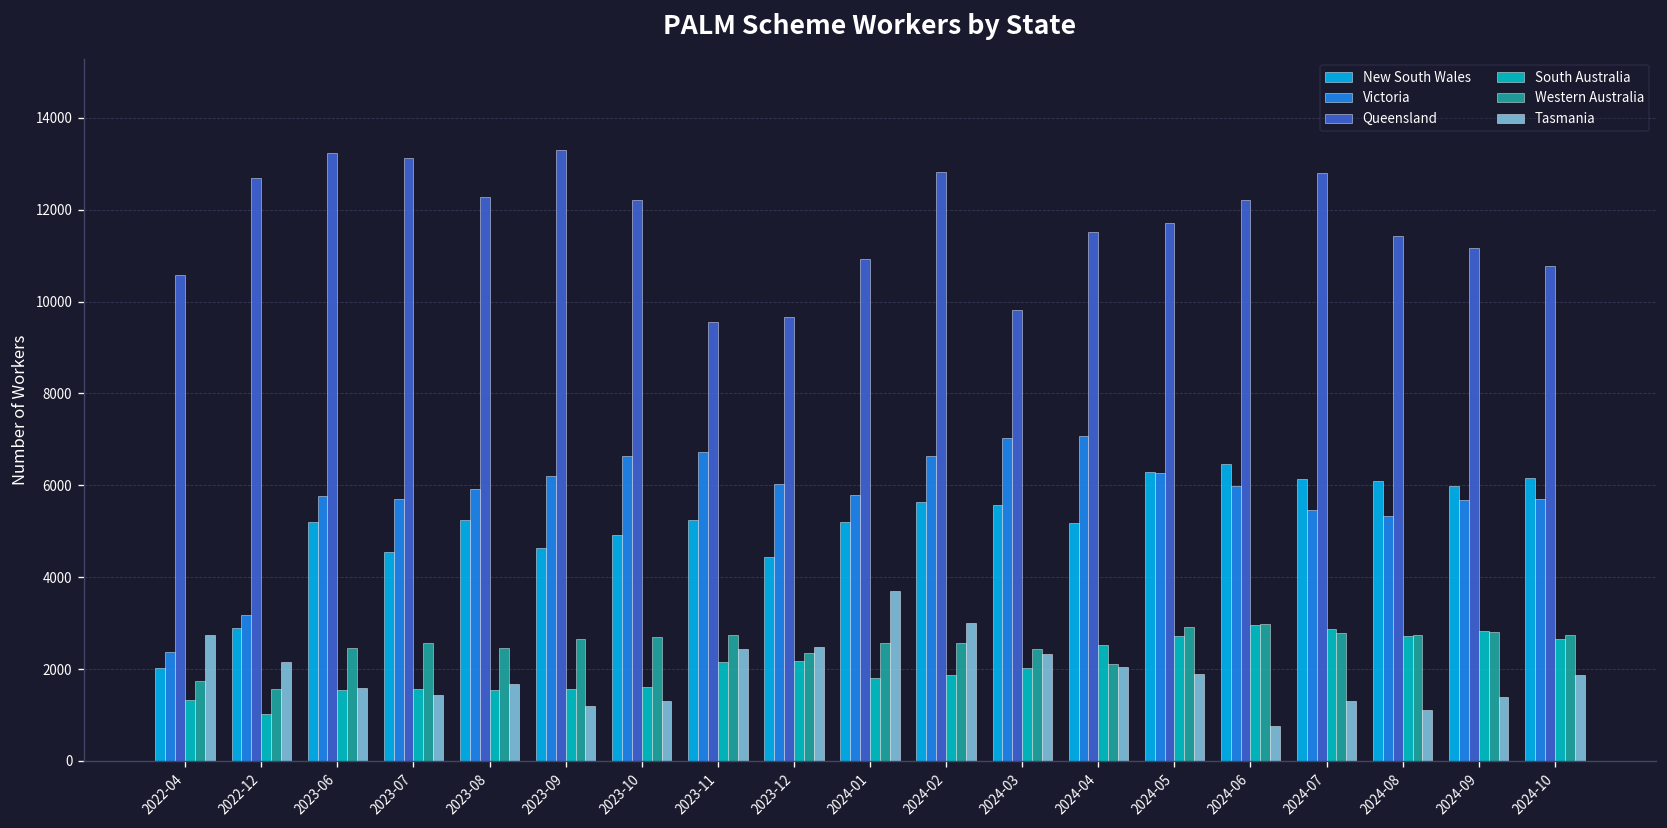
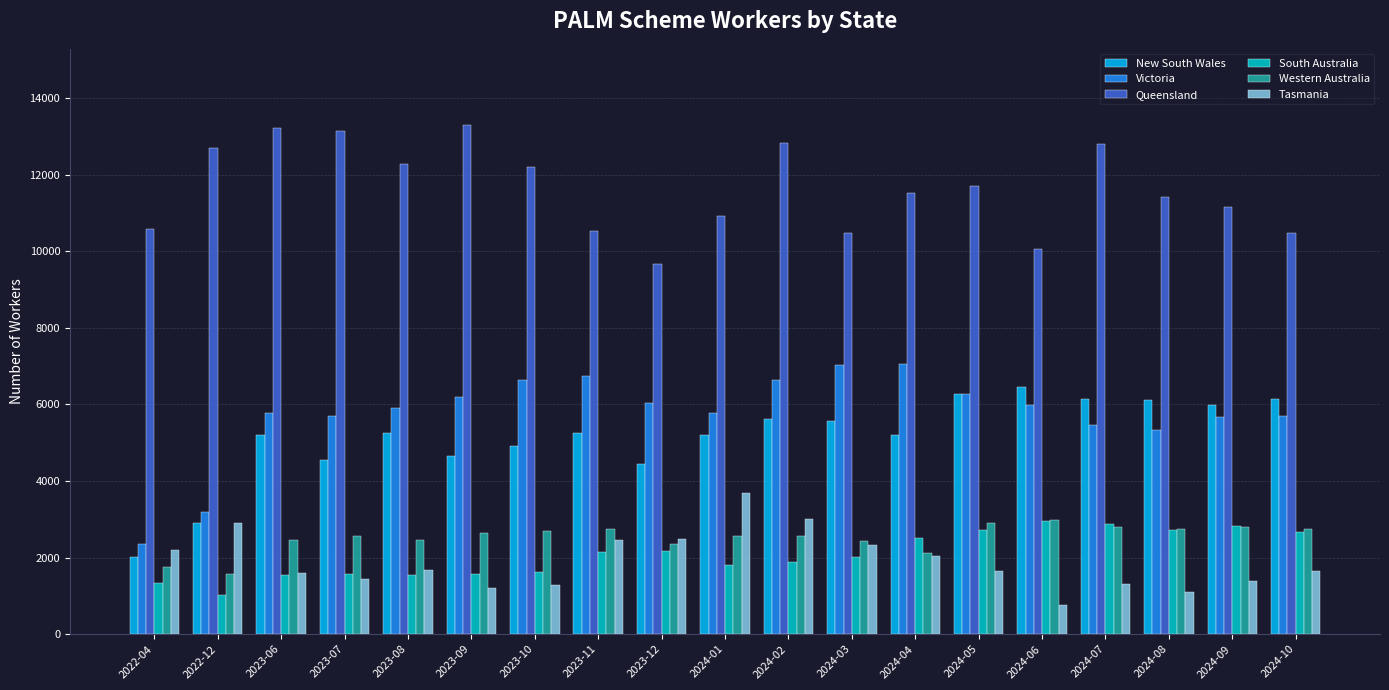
  {
    "Queensland": {
      "2022-04": 10600,
      "2022-12": 12700,
      "2023-06": 13200,
      "2023-07": 13100,
      "2023-08": 12300,
      "2023-09": 13300,
      "2023-10": 12200,
-     "2023-11": 9500,
+     "2023-11": 10500,
      "2023-12": 9700,
      "2024-01": 10900,
      "2024-02": 12800,
-     "2024-03": 9800,
+     "2024-03": 10500,
      "2024-04": 11500,
      "2024-05": 11700,
-     "2024-06": 12200,
+     "2024-06": 10100,
      "2024-07": 12800,
      "2024-08": 11400,
      "2024-09": 11200,
-     "2024-10": 10800
+     "2024-10": 10500
    },
    "Tasmania": {
-     "2022-04": 2800,
-     "2022-12": 2200,
+     "2022-04": 2200,
+     "2022-12": 2900,
      "2023-06": 1600,
      "2023-07": 1400,
      "2023-08": 1700,
      "2023-09": 1200,
      "2023-10": 1300,
      "2023-11": 2400,
      "2023-12": 2500,
      "2024-01": 3700,
      "2024-02": 3000,
      "2024-03": 2300,
      "2024-04": 2000,
-     "2024-05": 1900,
+     "2024-05": 1700,
      "2024-06": 800,
      "2024-07": 1300,
      "2024-08": 1100,
      "2024-09": 1400,
-     "2024-10": 1900
+     "2024-10": 1600
    }
  }
